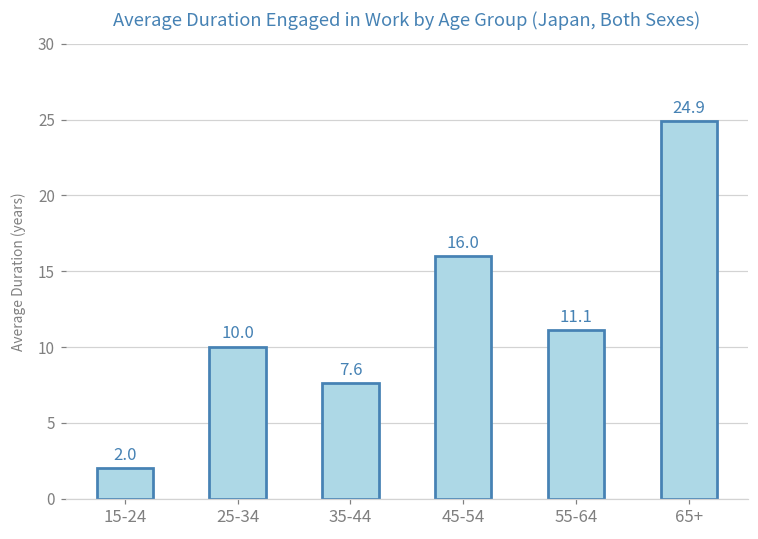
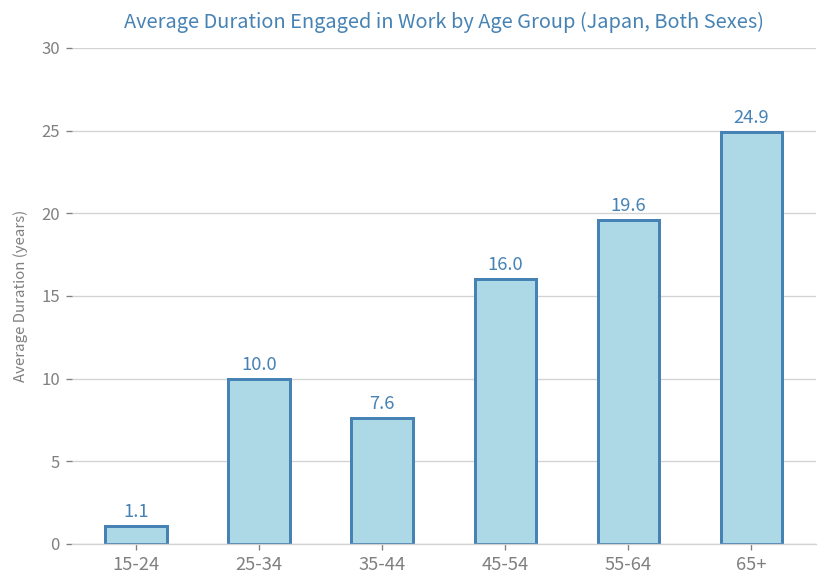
  {
-   "15-24": 2.0,
+   "15-24": 1.1,
    "25-34": 10.0,
    "35-44": 7.6,
    "45-54": 16.0,
-   "55-64": 11.1,
+   "55-64": 19.6,
    "65+": 24.9
  }
